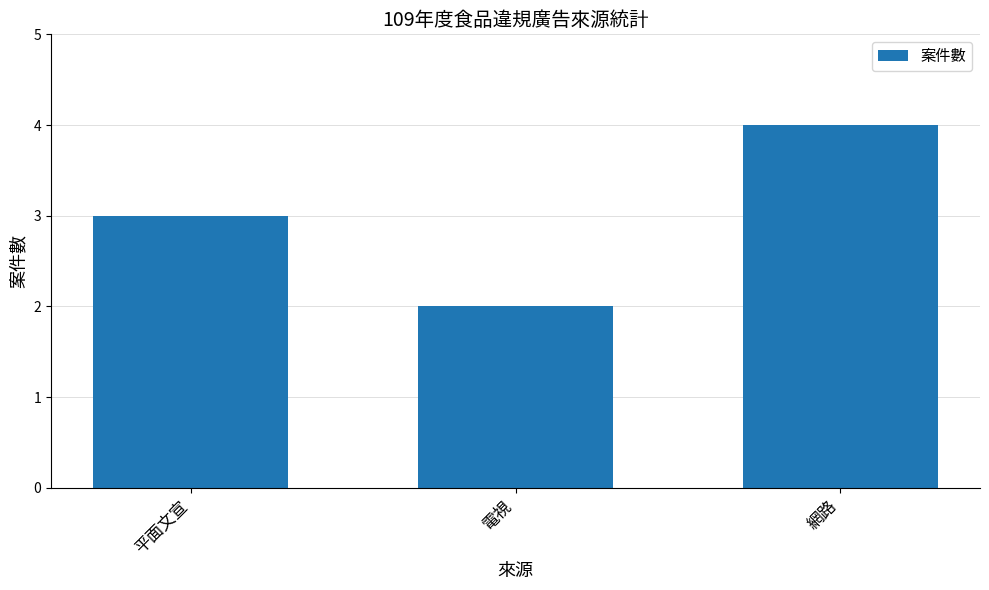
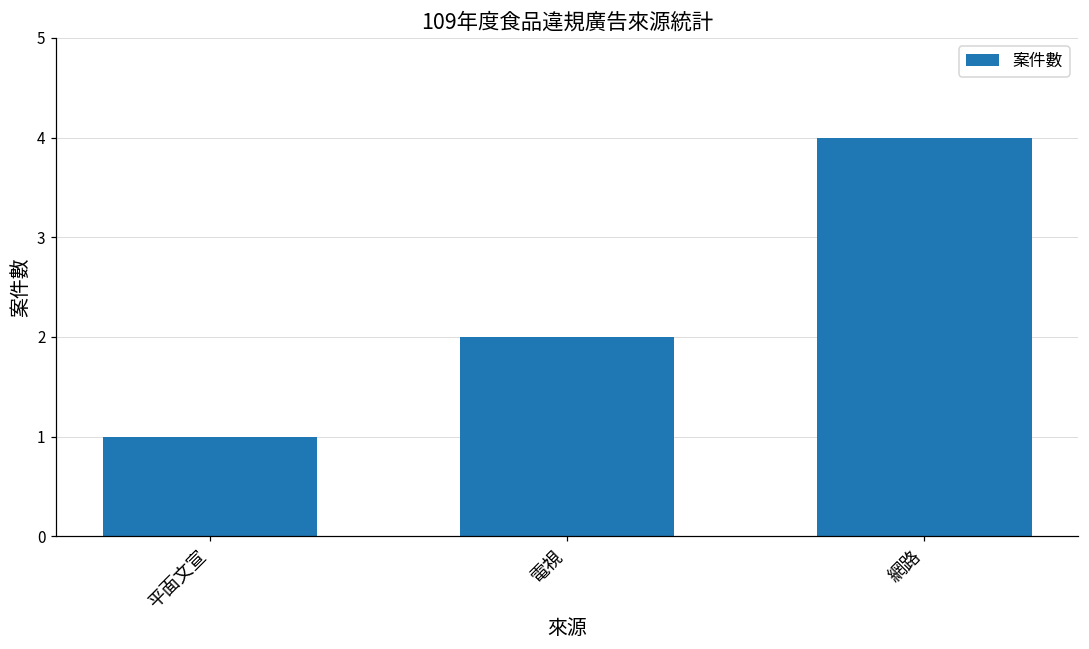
  {
-   "平面文宣": 3,
+   "平面文宣": 1,
    "電視": 2,
    "網路": 4
  }
